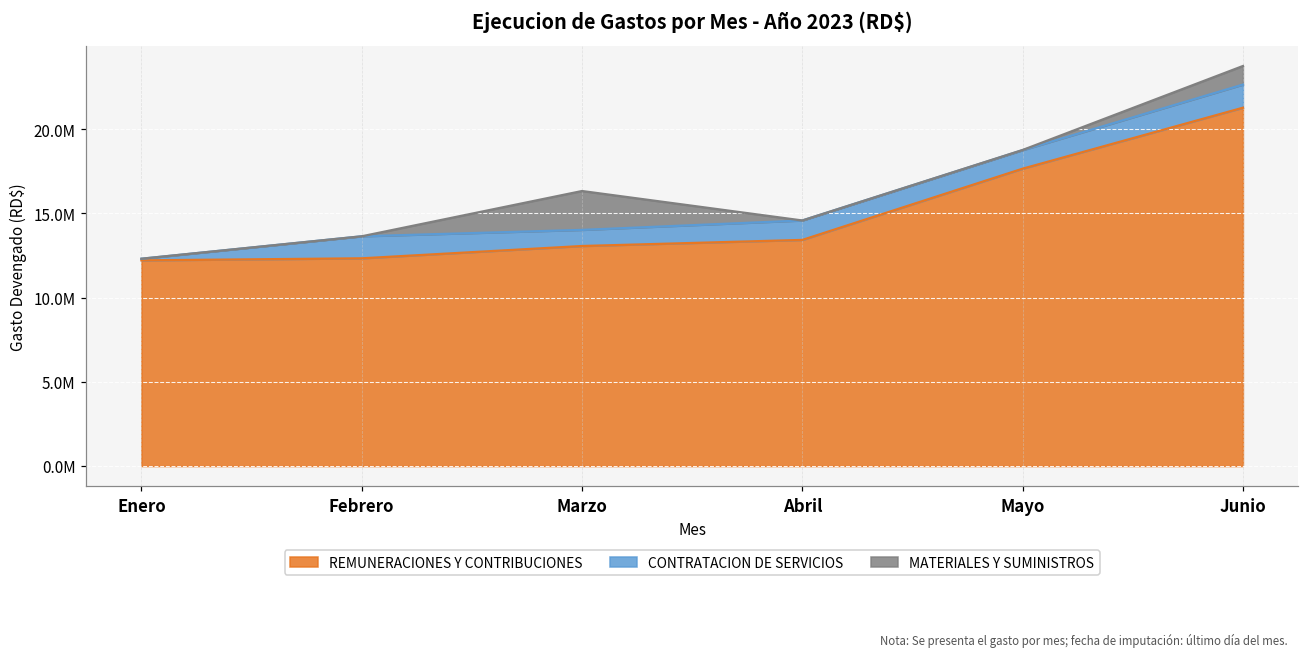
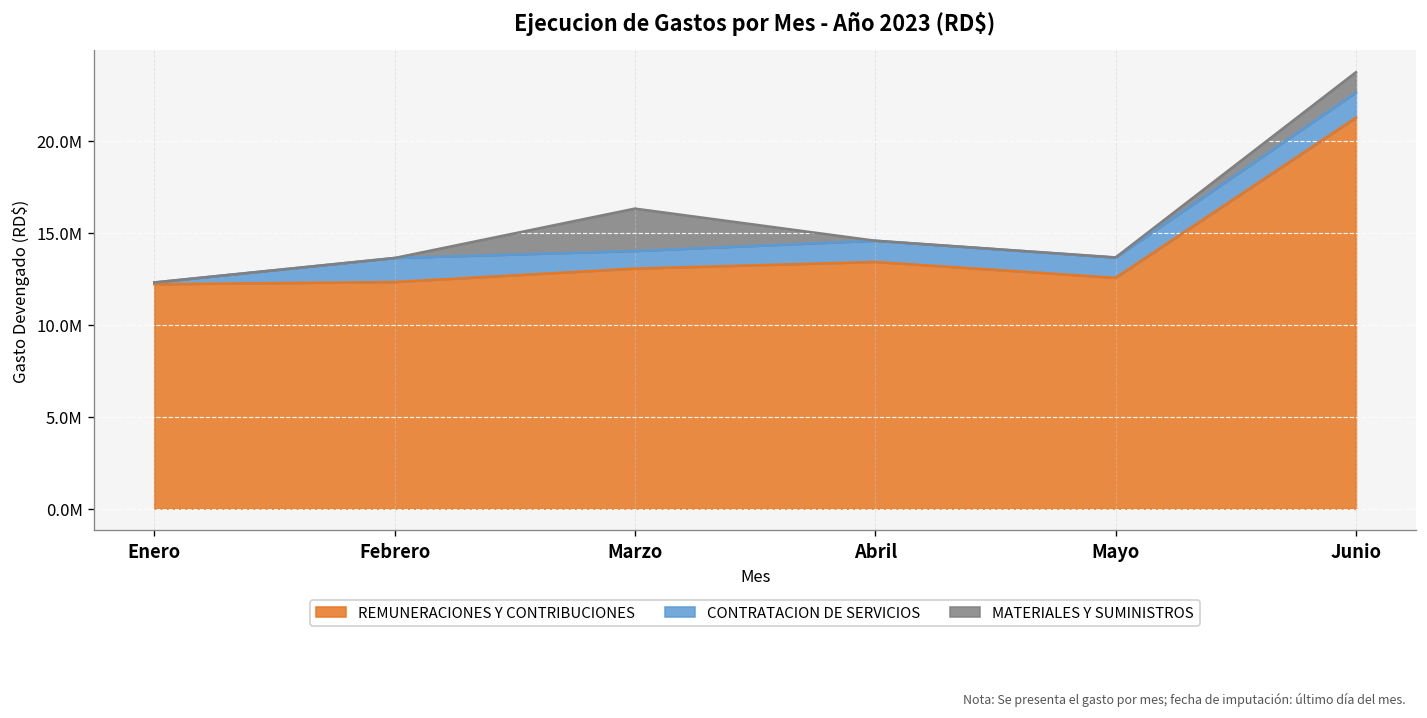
  {
    "REMUNERACIONES Y CONTRIBUCIONES": {
      "Febrero": 12300000,
      "Marzo": 13100000,
      "Abril": 13400000,
-     "Mayo": 17700000,
+     "Mayo": 12600000,
      "Junio": 21300000
    },
    "CONTRATACION DE SERVICIOS": {
      "Marzo": 1000000,
      "Junio": 1400000
    },
    "MATERIALES Y SUMINISTROS": {
      "Marzo": 2300000,
      "Junio": 1100000
    }
  }
